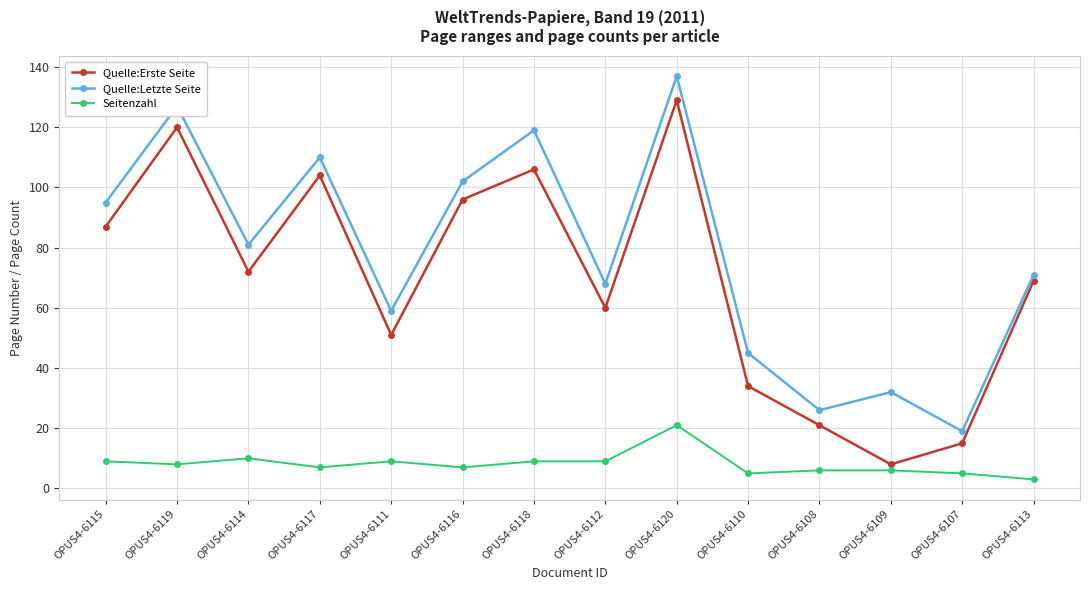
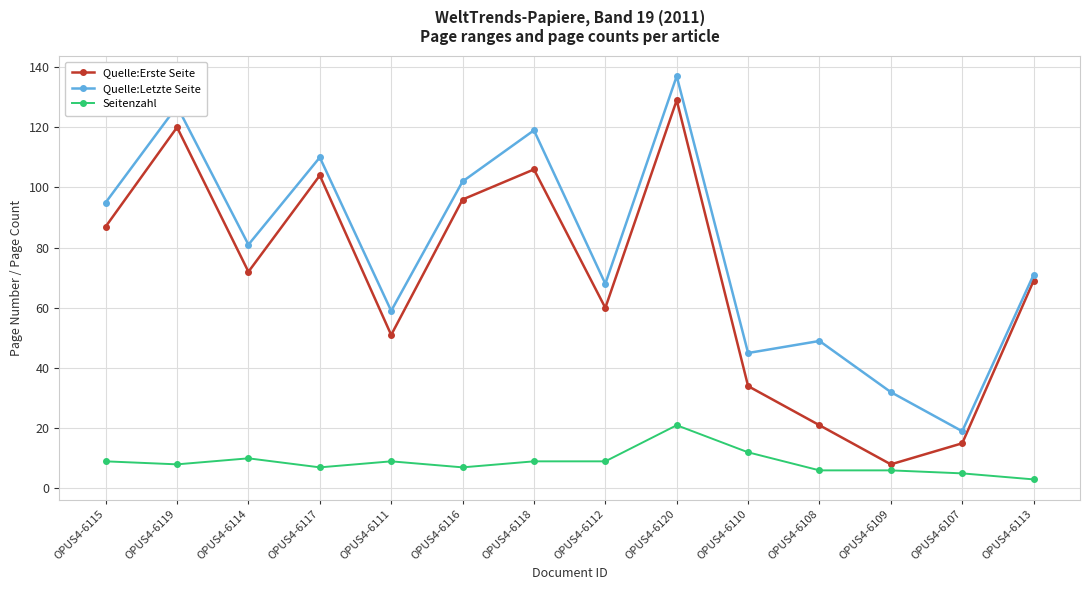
  {
    "Quelle:Erste Seite": {
      "OPUS4-6115": 87,
      "OPUS4-6119": 120,
      "OPUS4-6114": 72,
      "OPUS4-6117": 104,
      "OPUS4-6111": 51,
      "OPUS4-6116": 96,
      "OPUS4-6118": 106,
      "OPUS4-6112": 60,
      "OPUS4-6120": 129,
      "OPUS4-6110": 34,
      "OPUS4-6108": 21,
      "OPUS4-6109": 8,
      "OPUS4-6107": 15,
      "OPUS4-6113": 69
    },
    "Quelle:Letzte Seite": {
      "OPUS4-6115": 95,
      "OPUS4-6114": 81,
      "OPUS4-6117": 110,
      "OPUS4-6111": 59,
      "OPUS4-6116": 102,
      "OPUS4-6118": 119,
      "OPUS4-6112": 68,
      "OPUS4-6120": 137,
      "OPUS4-6110": 45,
-     "OPUS4-6108": 26,
+     "OPUS4-6108": 49,
      "OPUS4-6109": 32,
      "OPUS4-6107": 19,
      "OPUS4-6113": 71
    },
    "Seitenzahl": {
      "OPUS4-6115": 9,
      "OPUS4-6119": 8,
      "OPUS4-6114": 10,
      "OPUS4-6117": 7,
      "OPUS4-6111": 9,
      "OPUS4-6116": 7,
      "OPUS4-6118": 9,
      "OPUS4-6112": 9,
      "OPUS4-6120": 21,
-     "OPUS4-6110": 5,
+     "OPUS4-6110": 12,
      "OPUS4-6108": 6,
      "OPUS4-6109": 6,
      "OPUS4-6107": 5,
      "OPUS4-6113": 3
    }
  }
